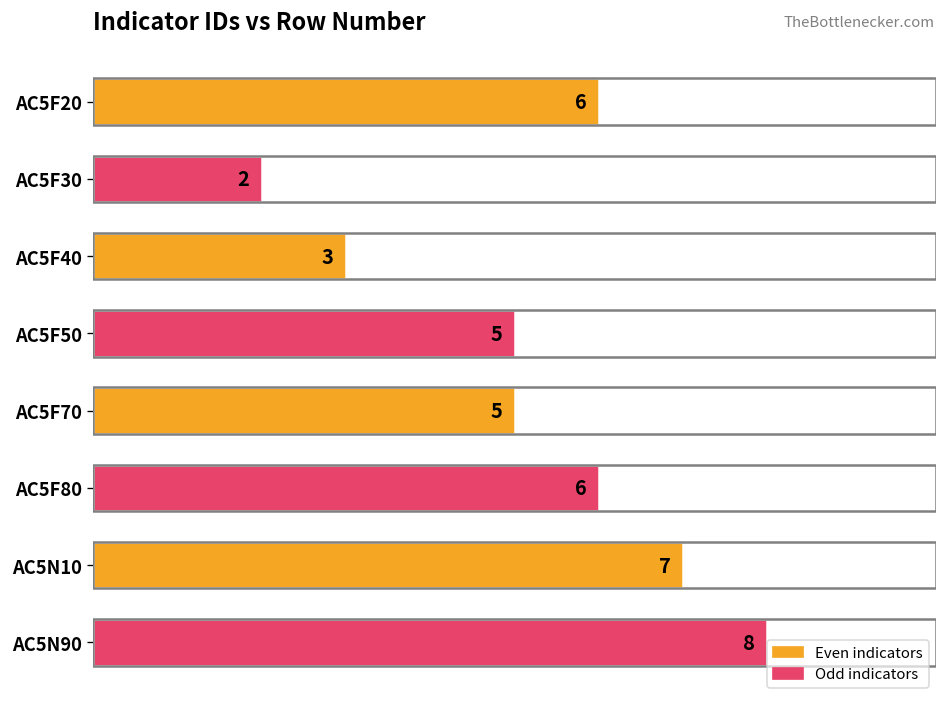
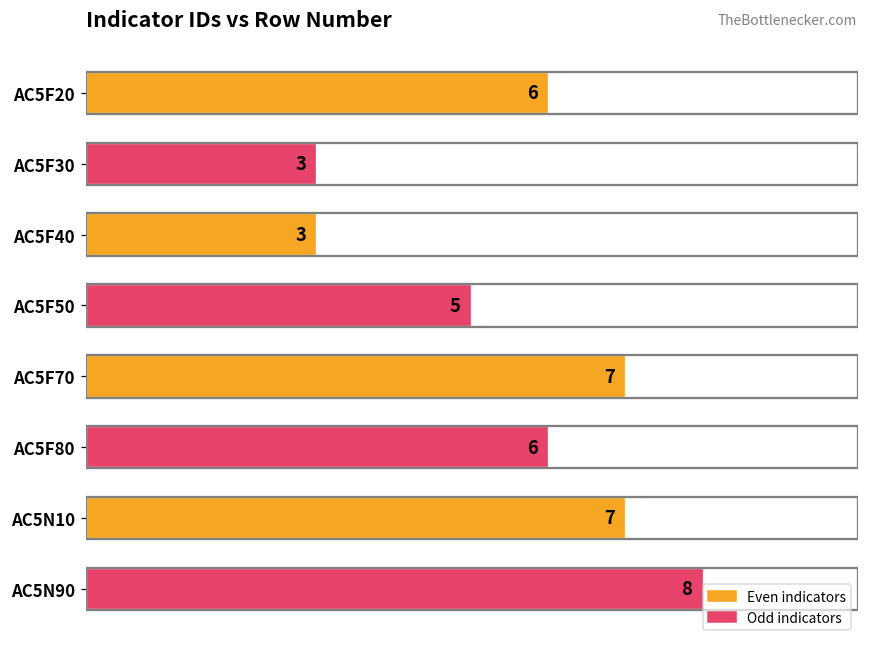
  {
    "AC5F20": 6,
-   "AC5F30": 2,
+   "AC5F30": 3,
    "AC5F40": 3,
    "AC5F50": 5,
-   "AC5F70": 5,
+   "AC5F70": 7,
    "AC5F80": 6,
    "AC5N10": 7
  }
